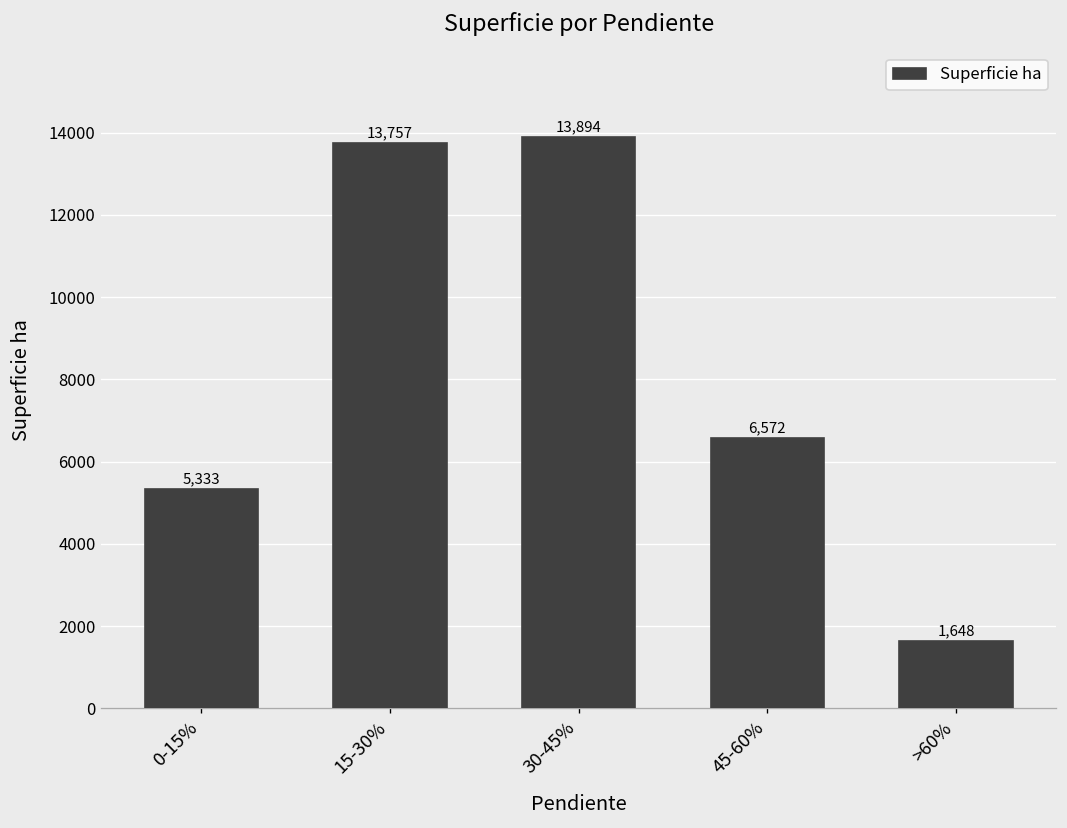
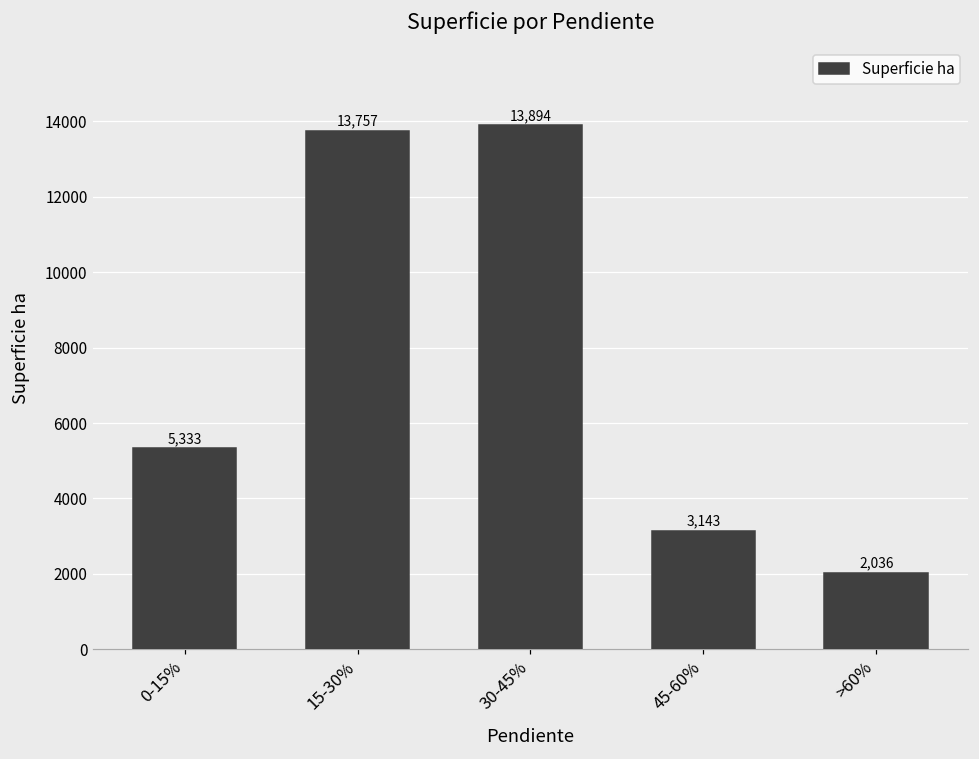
  {
    "0-15%": "5,333",
    "15-30%": "13,757",
    "30-45%": "13,894",
-   "45-60%": "6,572",
-   ">60%": "1,648"
+   "45-60%": "3,143",
+   ">60%": "2,036"
  }
